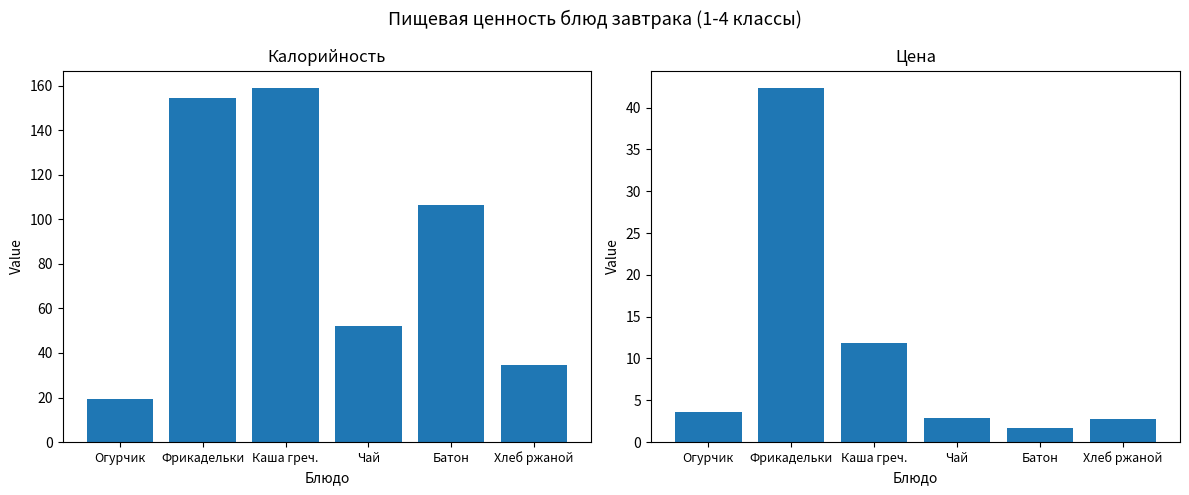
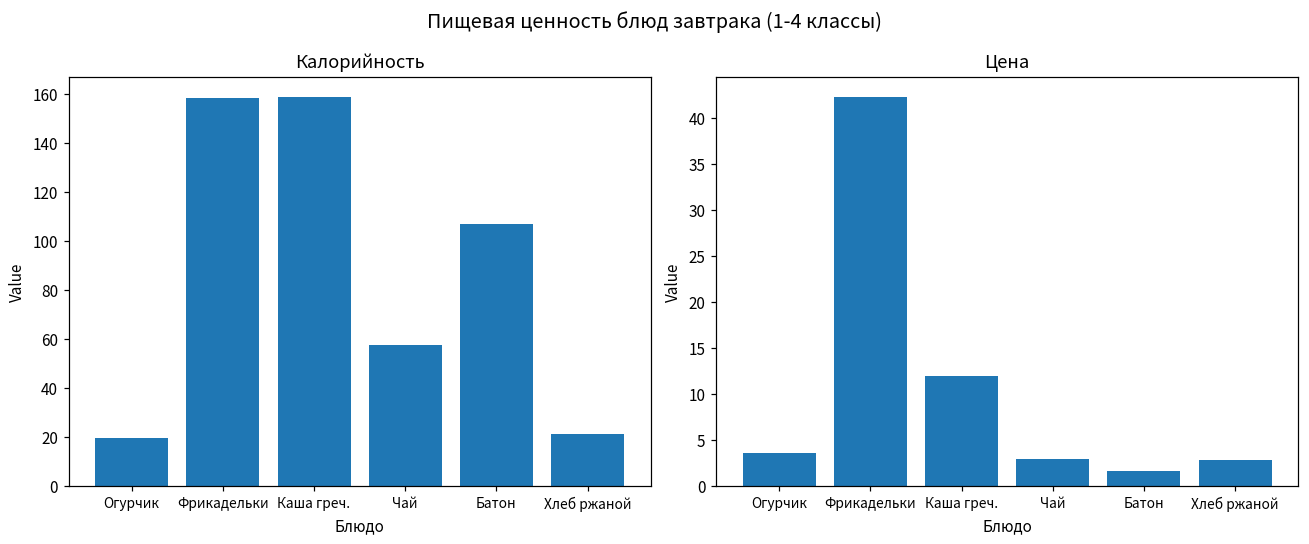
  {
    "Калорийность": {
      "Огурчик": 19,
-     "Фрикадельки": 155,
+     "Фрикадельки": 158,
      "Каша греч.": 159,
-     "Чай": 52,
+     "Чай": 58,
      "Батон": 107,
-     "Хлеб ржаной": 35
+     "Хлеб ржаной": 21
    },
    "Цена": {
      "Огурчик": 4,
      "Фрикадельки": 42,
      "Каша греч.": 12,
      "Чай": 3,
      "Батон": 2,
      "Хлеб ржаной": 3
    }
  }
